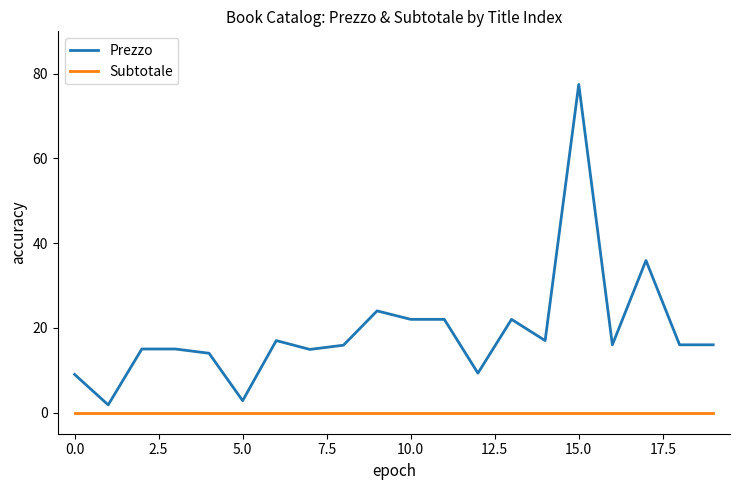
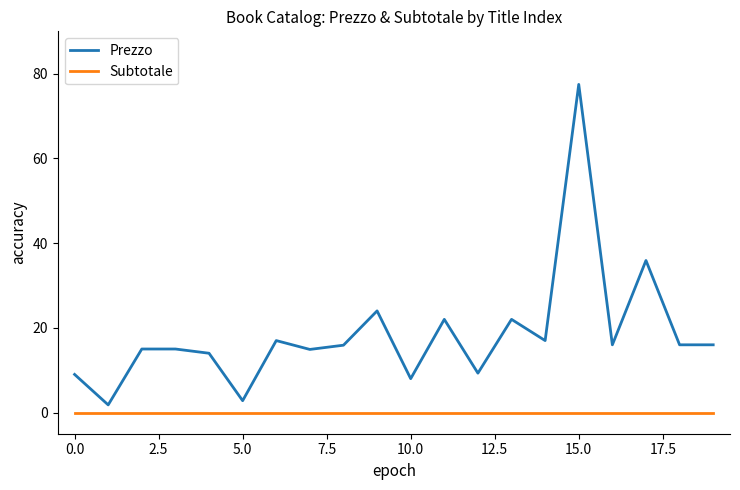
  {
    "Prezzo": {
      "0.0": 9,
      "5.0": 3,
-     "10.0": 22,
+     "10.0": 8,
      "15.0": 77
    },
    "Subtotale": {
      "0.0": 0,
      "5.0": 0,
      "10.0": 0,
      "15.0": 0
    }
  }
